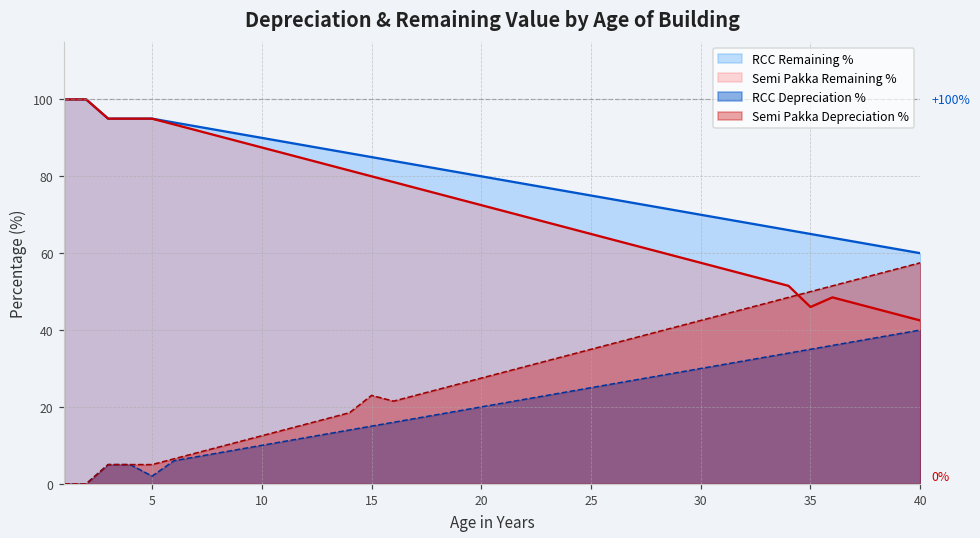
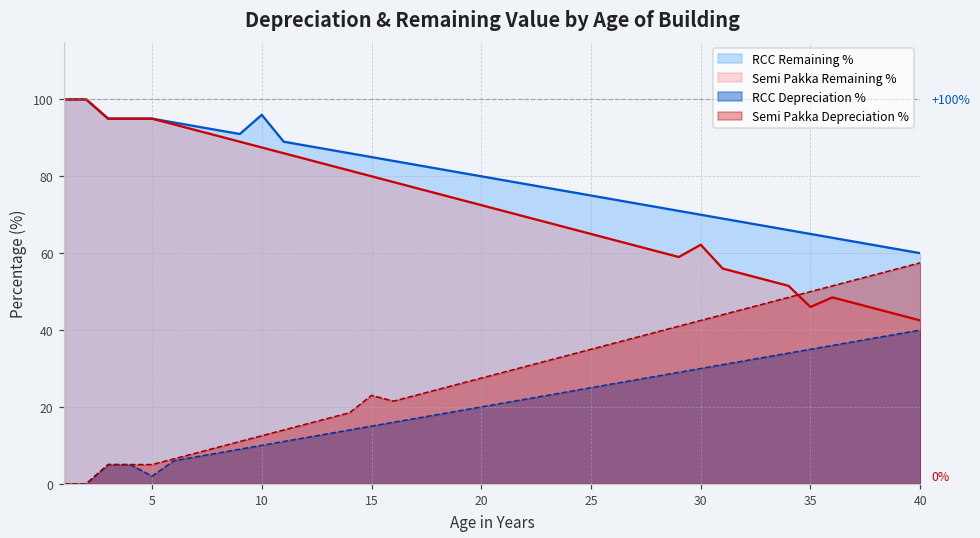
  {
    "RCC Remaining %": {
-     "10": 90,
+     "10": 96,
      "15": 85,
      "20": 80,
      "25": 75,
      "30": 70,
      "35": 65,
      "40": 60
    },
    "Semi Pakka Remaining %": {
      "10": 88,
      "15": 80,
      "20": 73,
      "25": 65,
-     "30": 58,
+     "30": 62,
      "35": 46,
      "40": 43
    },
    "RCC Depreciation %": {
      "5": 2,
      "10": 10,
      "15": 15,
      "20": 20,
      "25": 25,
      "30": 30,
      "35": 35,
      "40": 40
    },
    "Semi Pakka Depreciation %": {
      "5": 5,
      "10": 13,
      "15": 23,
      "20": 28,
      "25": 35,
      "30": 43,
      "35": 50,
      "40": 58
    }
  }
